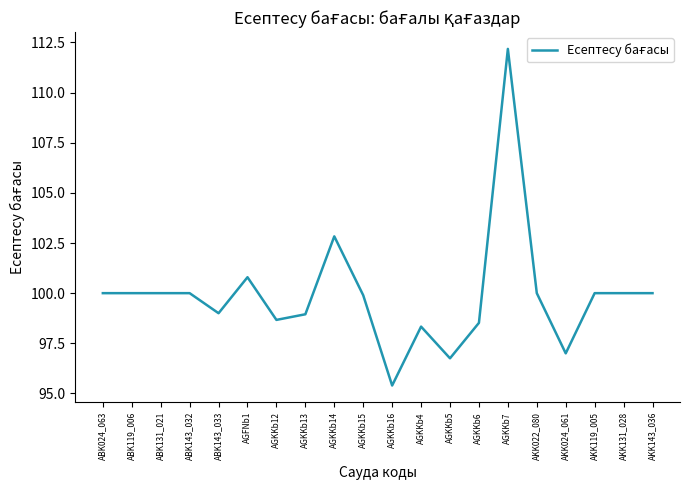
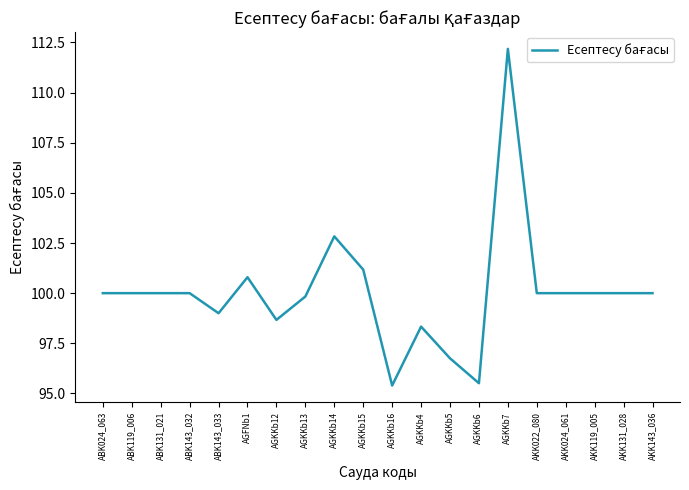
  {
    "ABK024_063": 100.0,
    "ABK119_006": 100.0,
    "ABK131_021": 100.0,
    "ABK143_032": 100.0,
    "ABK143_033": 99.0,
    "AGFNb1": 100.8,
    "AGKKb12": 98.7,
-   "AGKKb13": 98.9,
+   "AGKKb13": 99.8,
    "AGKKb14": 102.8,
-   "AGKKb15": 99.9,
+   "AGKKb15": 101.2,
    "AGKKb16": 95.4,
    "AGKKb4": 98.3,
    "AGKKb5": 96.8,
-   "AGKKb6": 98.5,
+   "AGKKb6": 95.5,
    "AGKKb7": 112.2,
    "AKK022_080": 100.0,
-   "AKK024_061": 97,
+   "AKK024_061": 100,
    "AKK119_005": 100.0,
    "AKK131_028": 100.0,
    "AKK143_036": 100.0
  }
